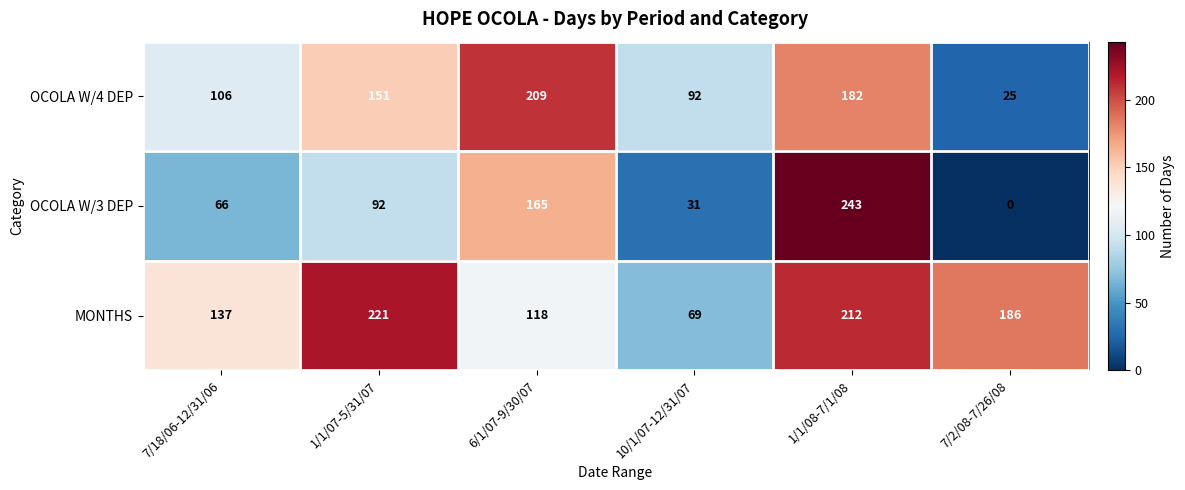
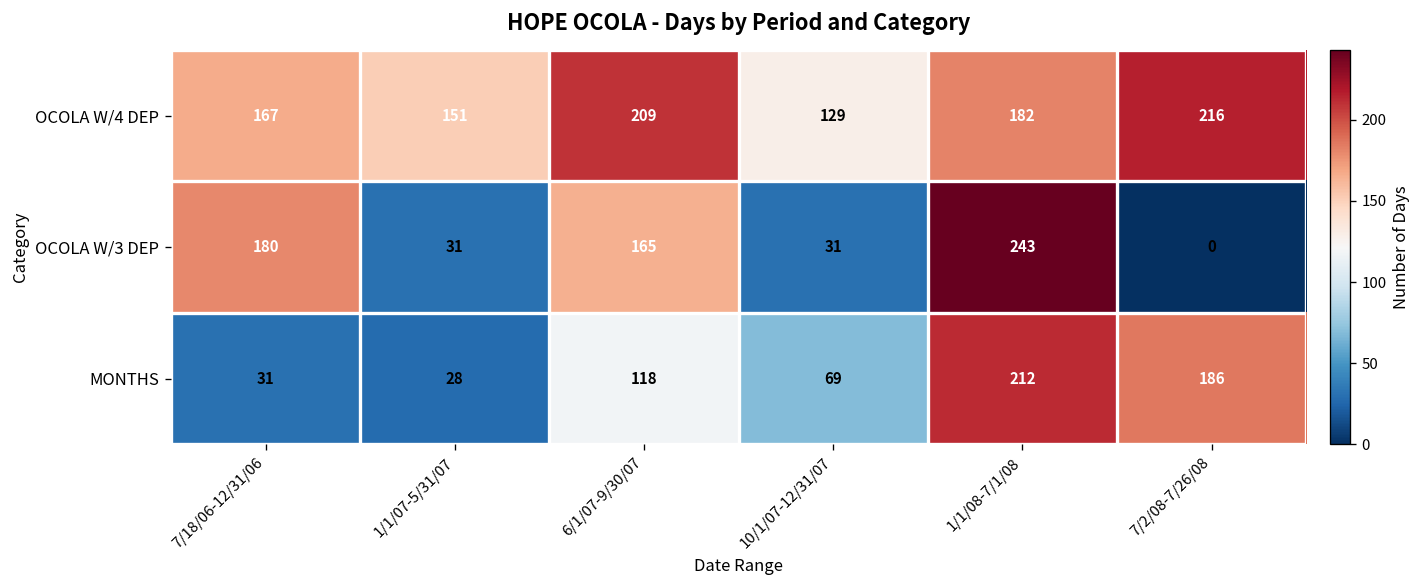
  {
    "OCOLA W/4 DEP": {
-     "7/18/06-12/31/06": 106,
+     "7/18/06-12/31/06": 167,
      "1/1/07-5/31/07": 151,
      "6/1/07-9/30/07": 209,
-     "10/1/07-12/31/07": 92,
+     "10/1/07-12/31/07": 129,
      "1/1/08-7/1/08": 182,
-     "7/2/08-7/26/08": 25
+     "7/2/08-7/26/08": 216
    },
    "OCOLA W/3 DEP": {
-     "7/18/06-12/31/06": 66,
-     "1/1/07-5/31/07": 92,
+     "7/18/06-12/31/06": 180,
+     "1/1/07-5/31/07": 31,
      "6/1/07-9/30/07": 165,
      "10/1/07-12/31/07": 31,
      "1/1/08-7/1/08": 243,
      "7/2/08-7/26/08": 0
    },
    "MONTHS": {
-     "7/18/06-12/31/06": 137,
-     "1/1/07-5/31/07": 221,
+     "7/18/06-12/31/06": 31,
+     "1/1/07-5/31/07": 28,
      "6/1/07-9/30/07": 118,
      "10/1/07-12/31/07": 69,
      "1/1/08-7/1/08": 212,
      "7/2/08-7/26/08": 186
    }
  }
